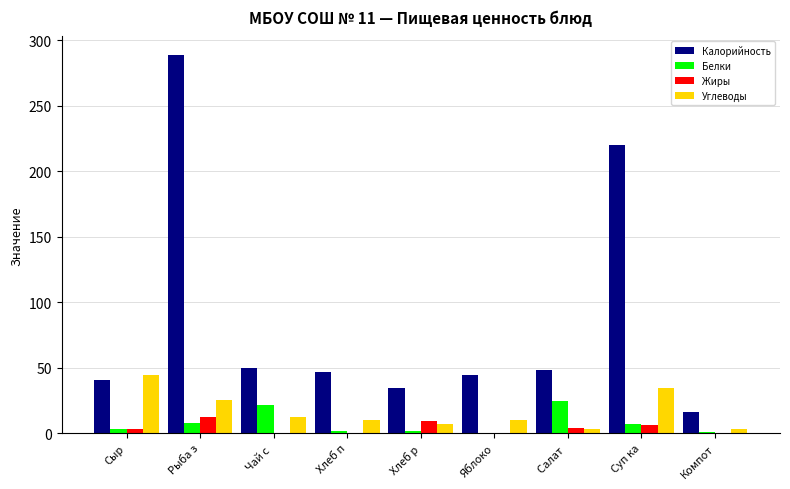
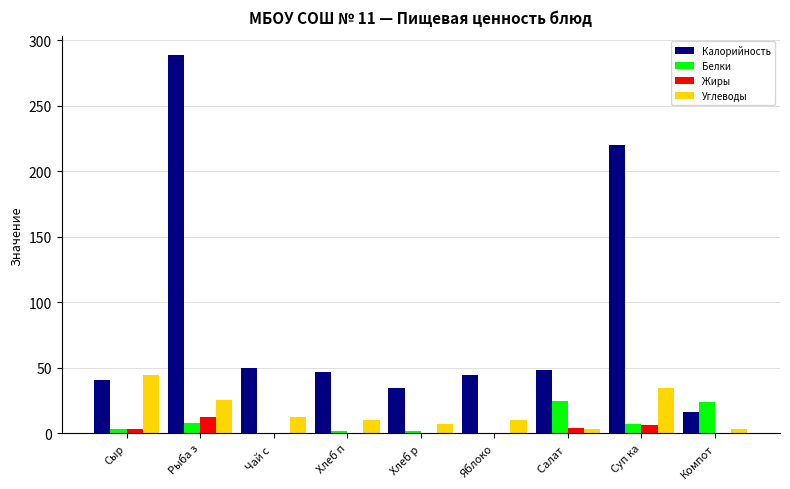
  {
    "Калорийность": {
      "Сыр": 40,
      "Рыба з": 289,
      "Чай с": 50,
      "Хлеб п": 47,
      "Хлеб р": 34,
      "Яблоко": 44,
      "Салат": 48,
      "Суп ка": 220,
      "Компот": 16
    },
    "Белки": {
      "Сыр": 3,
      "Рыба з": 8,
-     "Чай с": 22,
+     "Чай с": 0,
      "Салат": 25,
      "Суп ка": 7,
-     "Компот": 1
+     "Компот": 24
    },
    "Жиры": {
      "Сыр": 3,
      "Рыба з": 12,
-     "Хлеб р": 9,
+     "Хлеб р": 0,
      "Салат": 4,
      "Суп ка": 6
    },
    "Углеводы": {
      "Сыр": 44,
      "Рыба з": 25,
      "Чай с": 12,
      "Хлеб п": 10,
      "Хлеб р": 7,
      "Яблоко": 10,
      "Салат": 3,
      "Суп ка": 34,
      "Компот": 3
    }
  }
